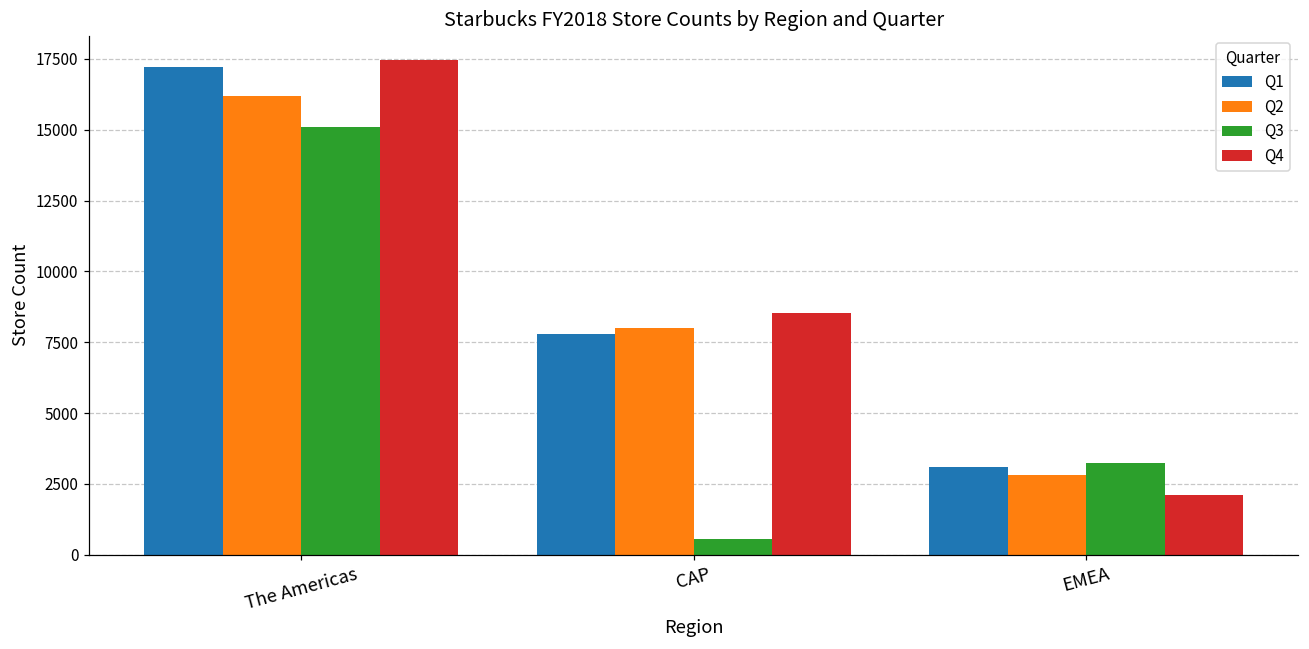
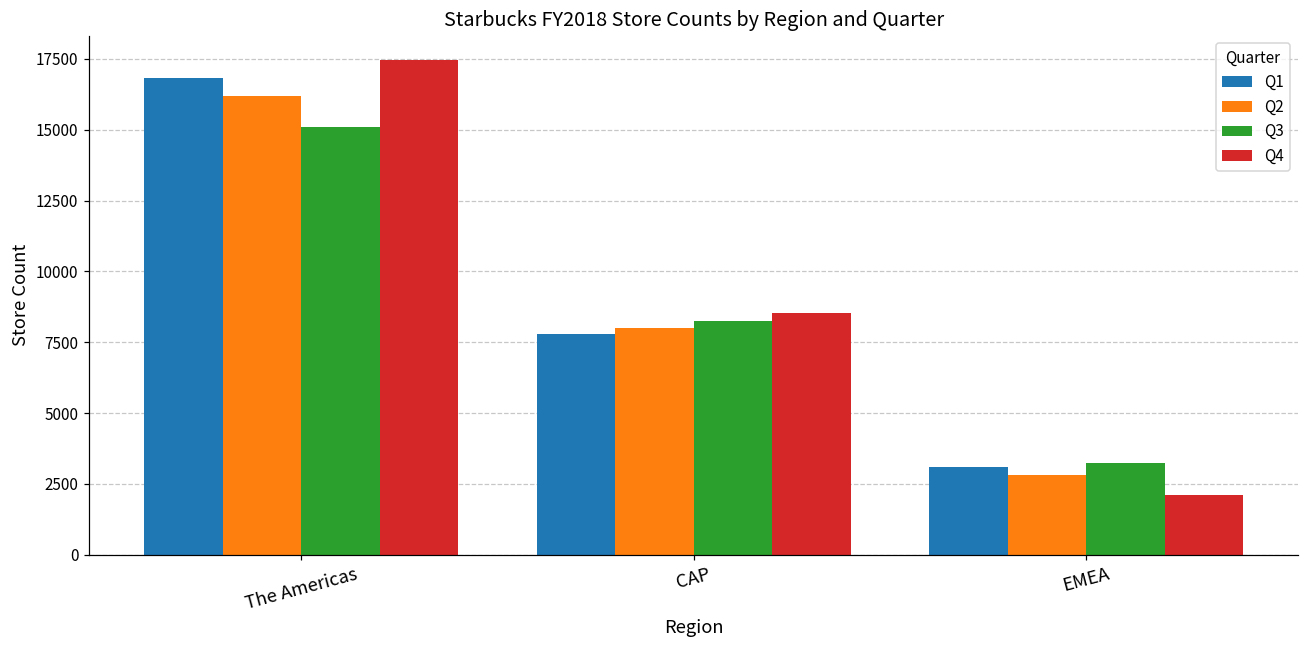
  {
    "Q1": {
-     "The Americas": 17200,
+     "The Americas": 16800,
      "CAP": 7800,
      "EMEA": 3100
    },
    "Q2": {
      "The Americas": 16200,
      "CAP": 8000,
      "EMEA": 2800
    },
    "Q3": {
      "The Americas": 15100,
-     "CAP": 600,
+     "CAP": 8300,
      "EMEA": 3200
    },
    "Q4": {
      "The Americas": 17500,
      "CAP": 8500,
      "EMEA": 2100
    }
  }
